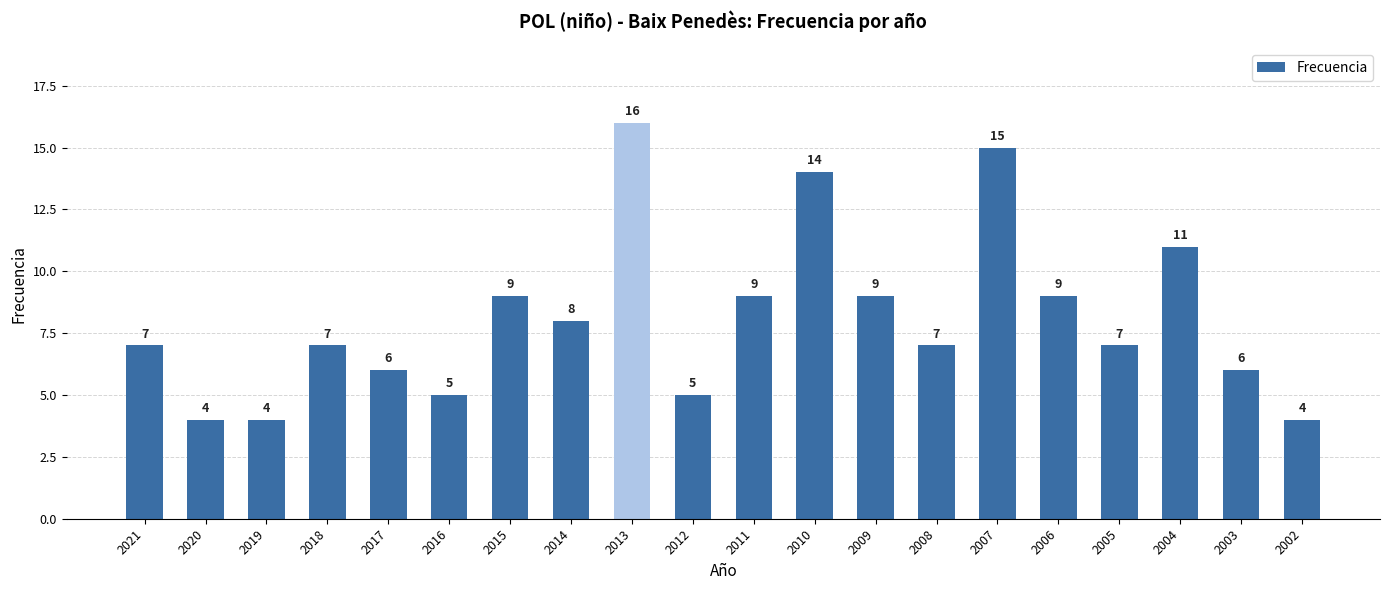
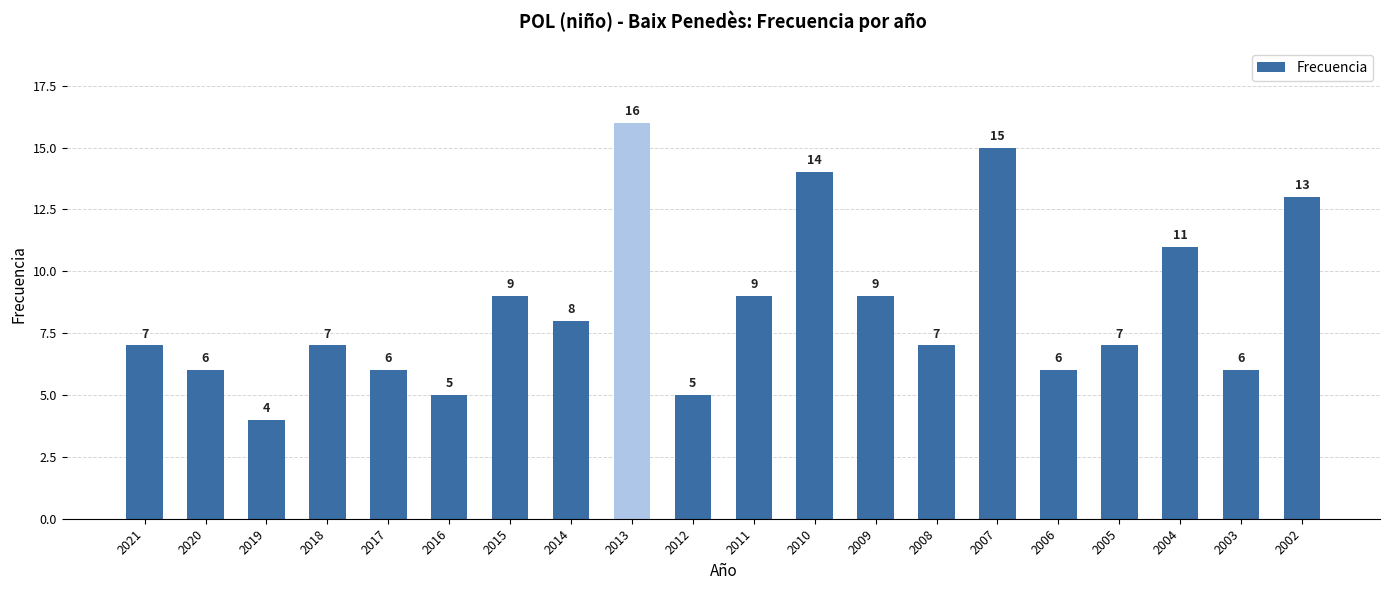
  {
    "2021": 7,
-   "2020": 4,
+   "2020": 6,
    "2019": 4,
    "2018": 7,
    "2017": 6,
    "2016": 5,
    "2015": 9,
    "2014": 8,
    "2013": 16,
    "2012": 5,
    "2011": 9,
    "2010": 14,
    "2009": 9,
    "2008": 7,
    "2007": 15,
-   "2006": 9,
+   "2006": 6,
    "2005": 7,
    "2004": 11,
    "2003": 6,
-   "2002": 4
+   "2002": 13
  }
